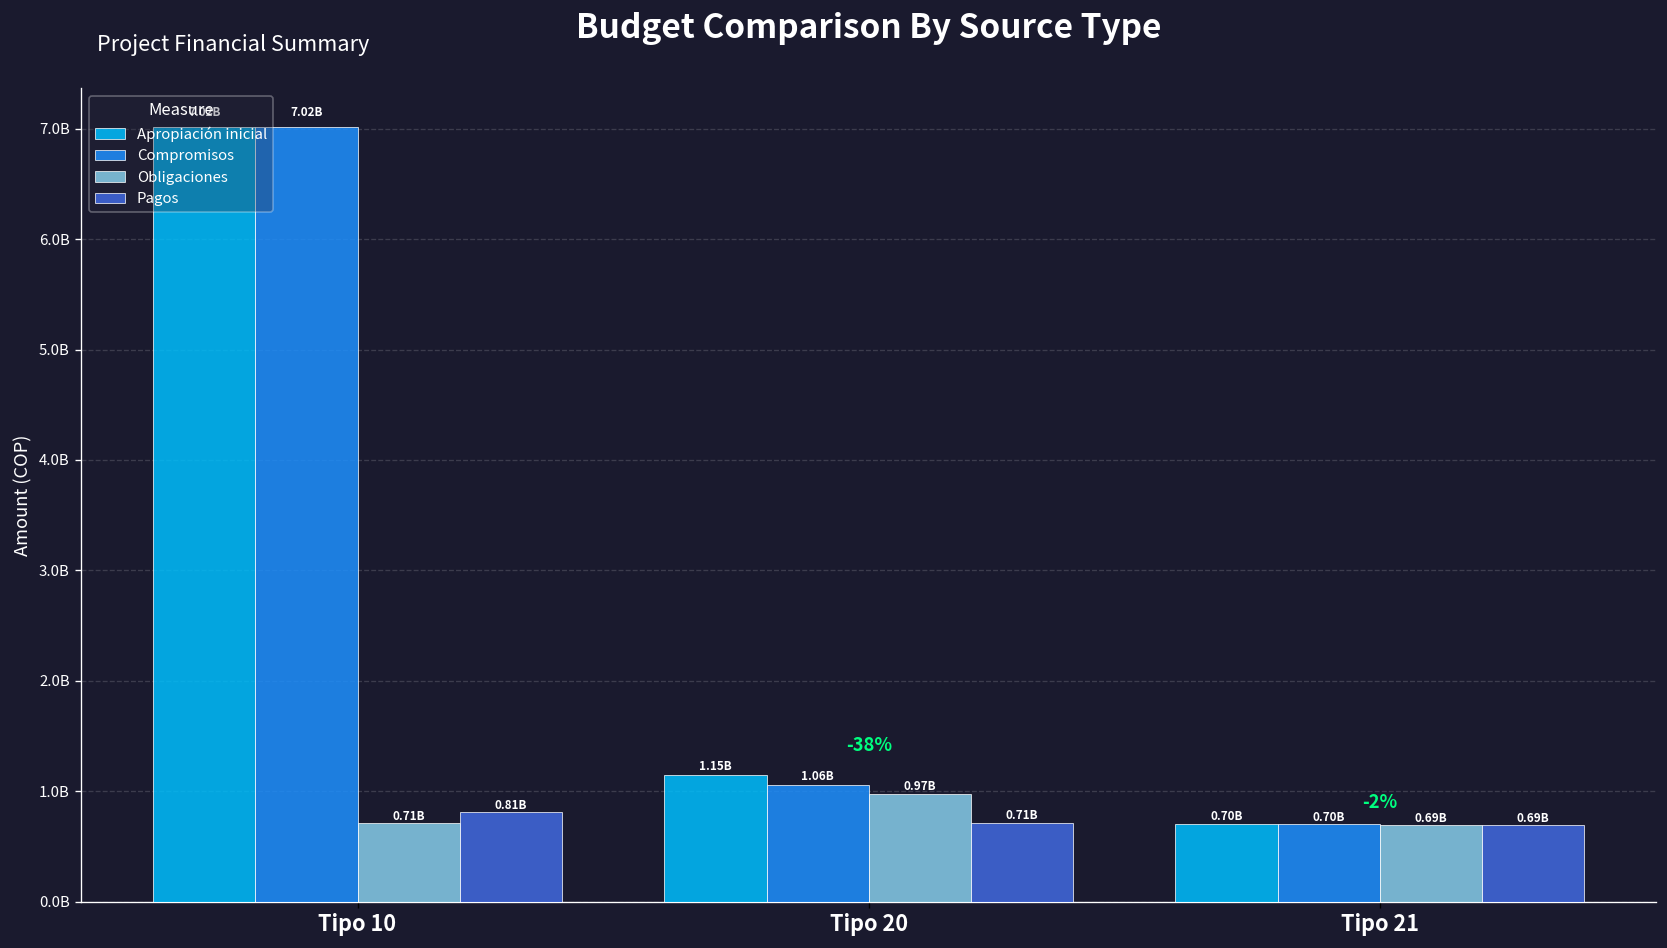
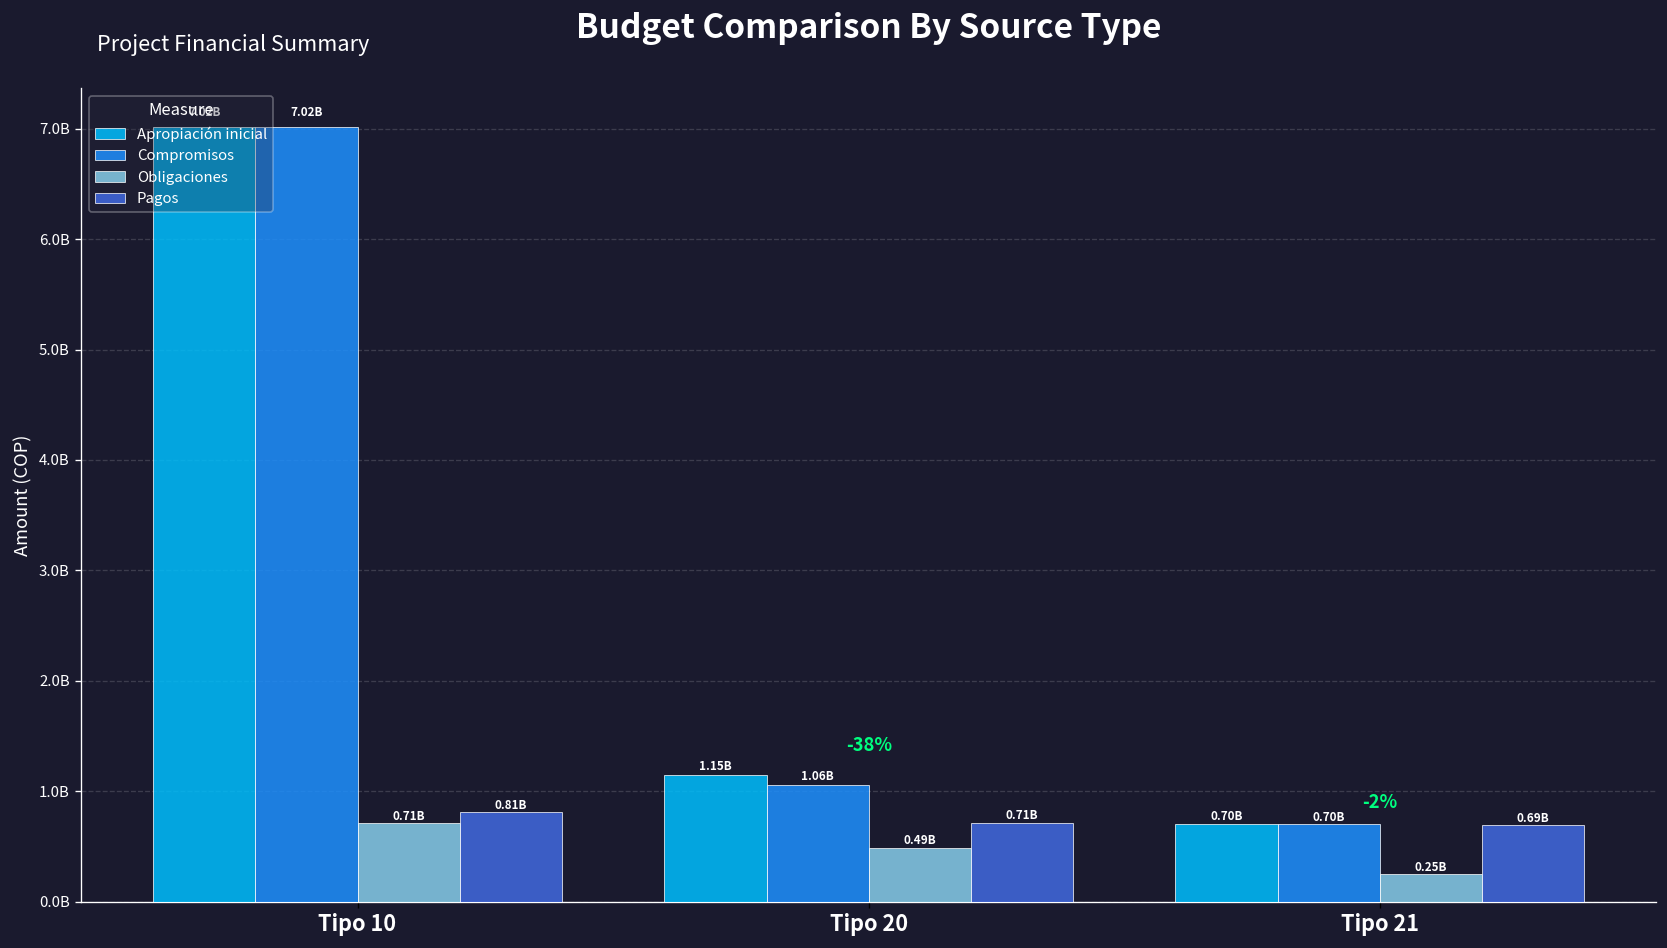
  {
    "Obligaciones": {
      "Tipo 10": "0.71B",
-     "Tipo 20": "0.97B",
-     "Tipo 21": "0.69B"
+     "Tipo 20": "0.49B",
+     "Tipo 21": "0.25B"
    },
    "Pagos": {
      "Tipo 10": "0.81B",
      "Tipo 20": "0.71B",
      "Tipo 21": "0.69B"
    }
  }
